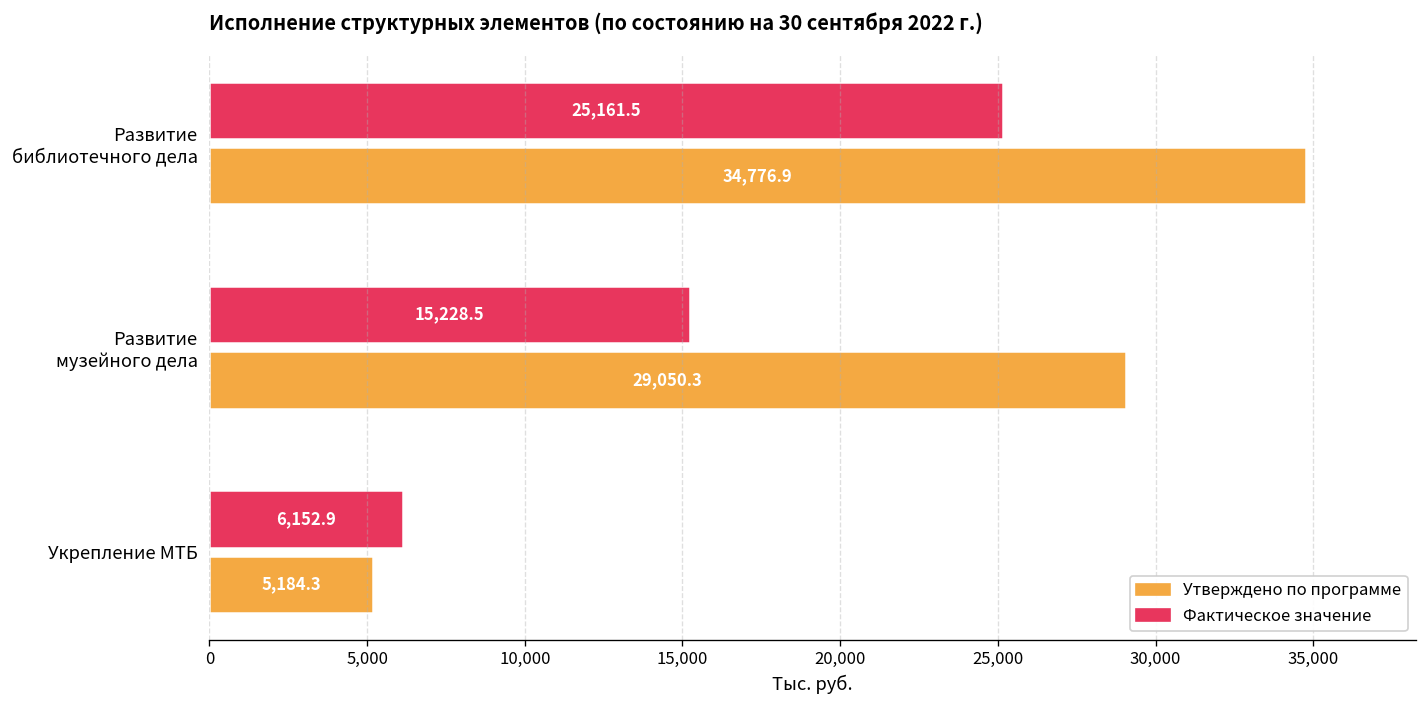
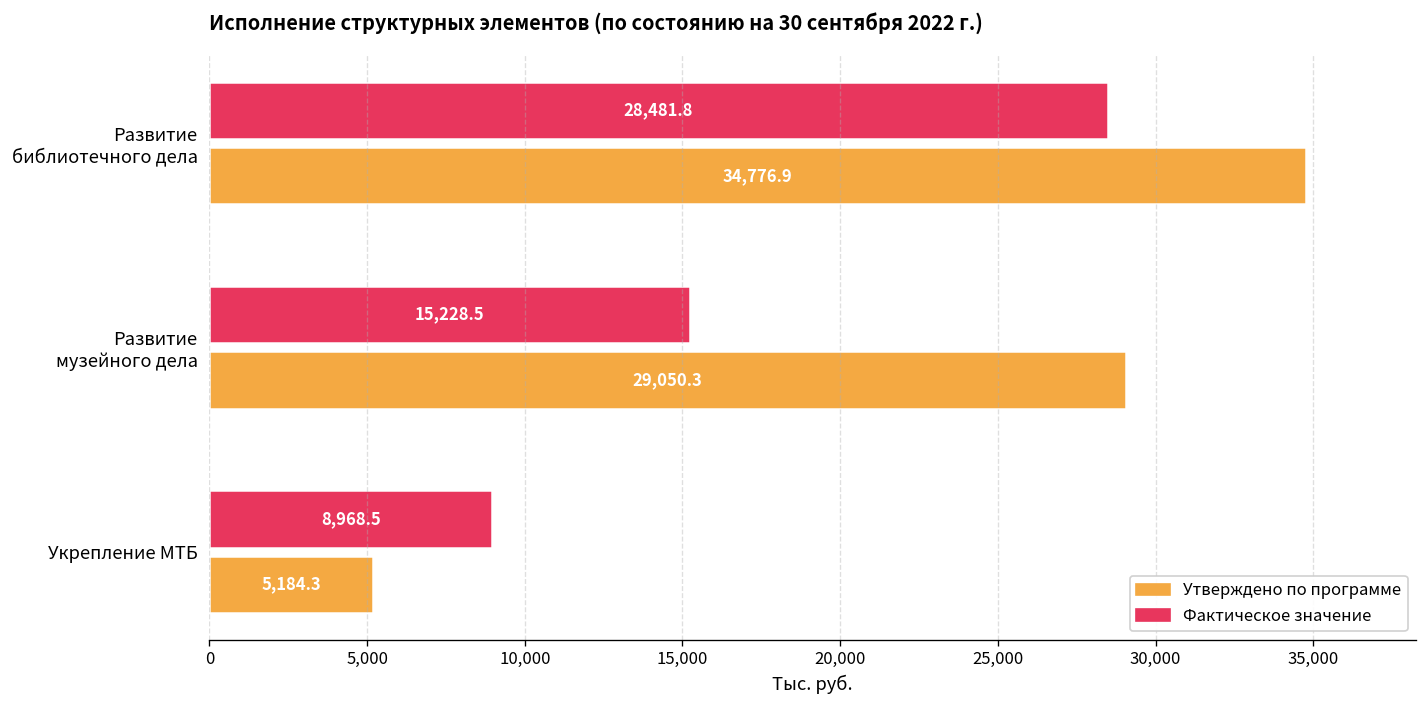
  {
    "Утверждено по программе": {
      "Развитие библиотечного дела": "34,776.9",
      "Развитие музейного дела": "29,050.3",
      "Укрепление МТБ": "5,184.3"
    },
    "Фактическое значение": {
-     "Развитие библиотечного дела": "25,161.5",
+     "Развитие библиотечного дела": "28,481.8",
      "Развитие музейного дела": "15,228.5",
-     "Укрепление МТБ": "6,152.9"
+     "Укрепление МТБ": "8,968.5"
    }
  }
